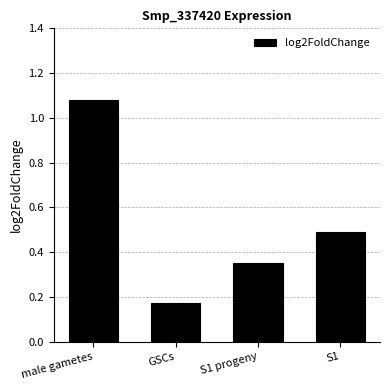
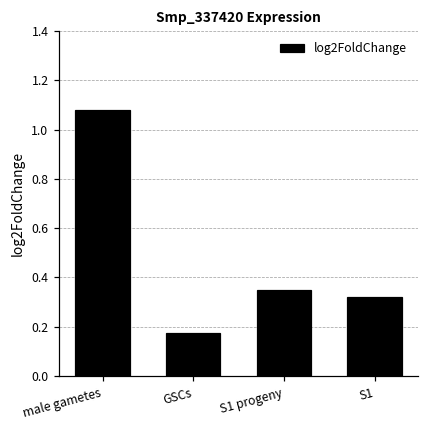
  {
    "male gametes": 1.08,
    "GSCs": 0.17,
    "S1 progeny": 0.35,
-   "S1": 0.49
+   "S1": 0.32
  }
